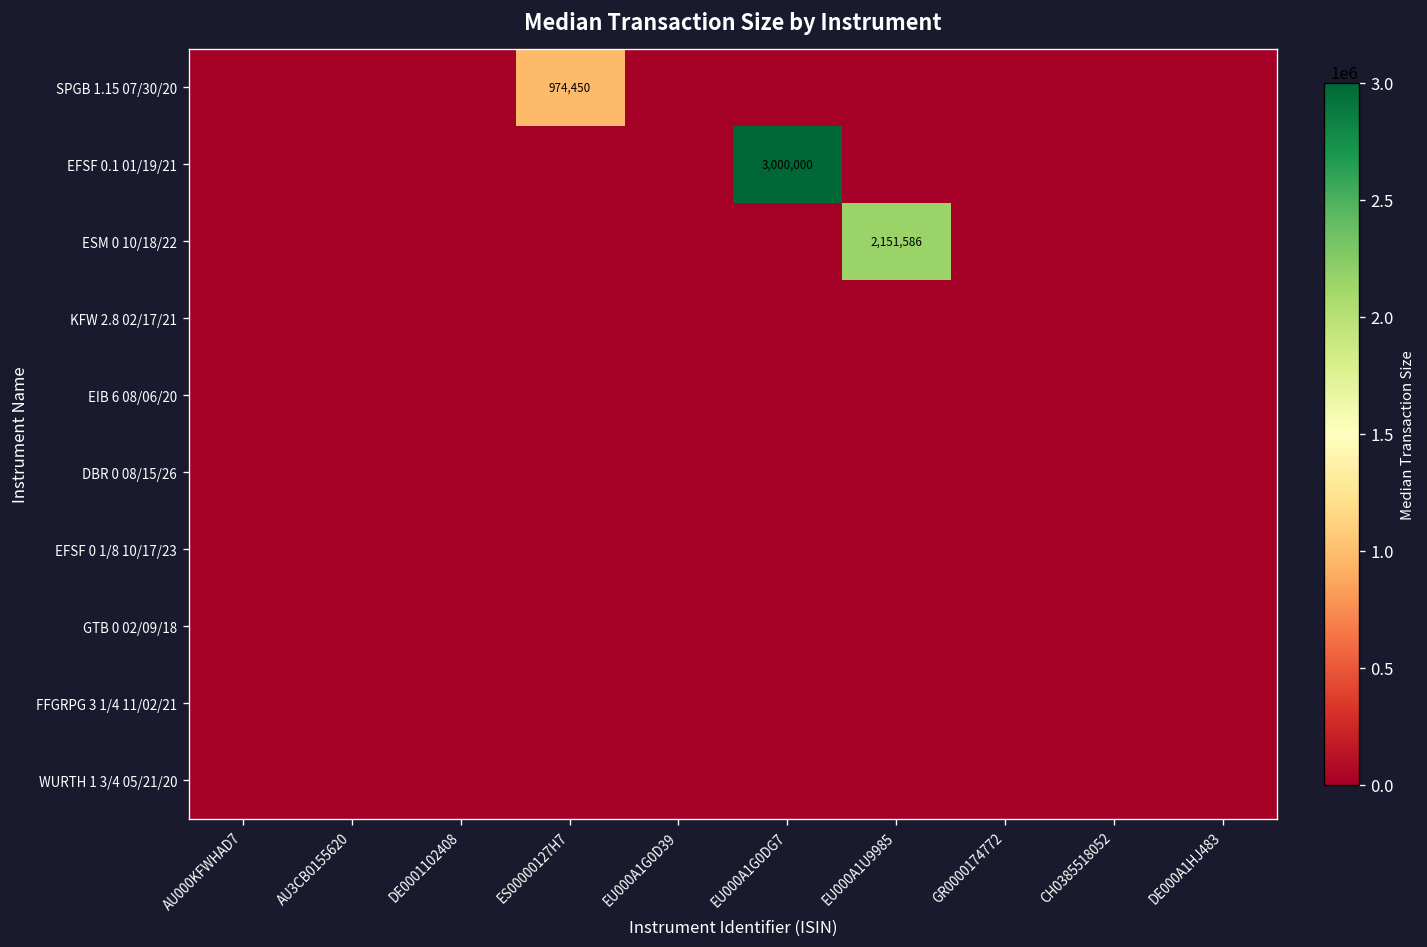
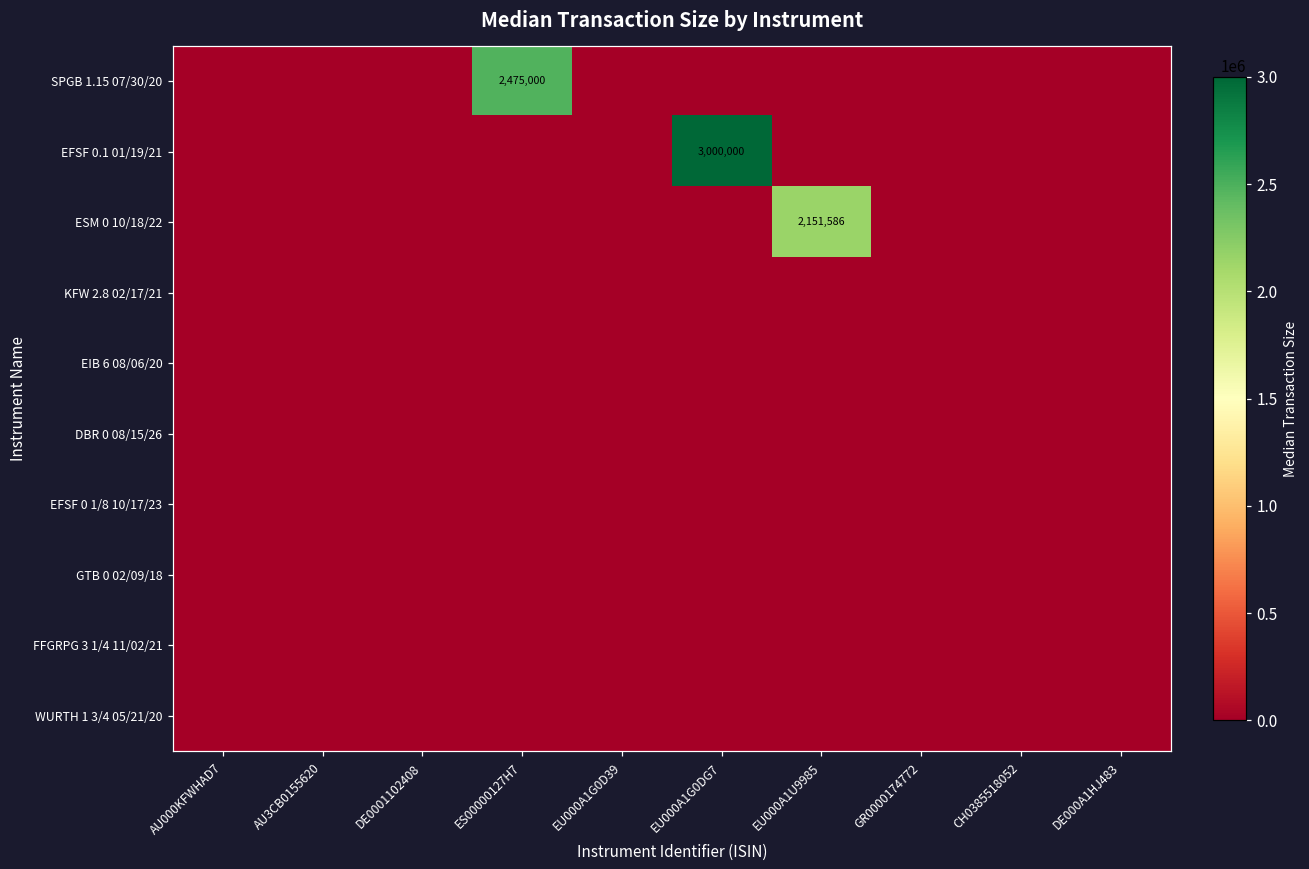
  {
    "SPGB 1.15 07/30/20": {
-     "ES00000127H7": "974,450"
+     "ES00000127H7": "2,475,000"
    },
    "EFSF 0.1 01/19/21": {
      "EU000A1G0DG7": "3,000,000"
    },
    "ESM 0 10/18/22": {
      "EU000A1U9985": "2,151,586"
    }
  }
